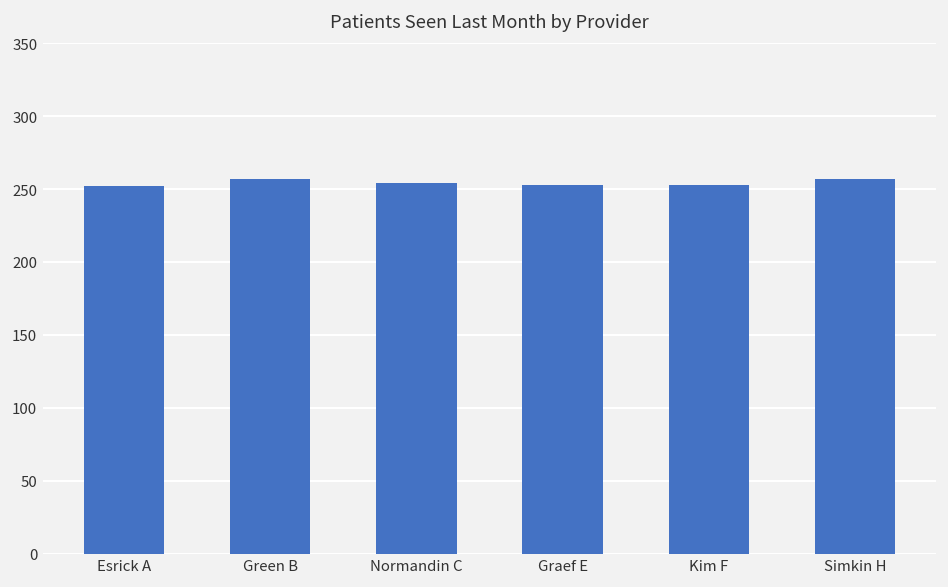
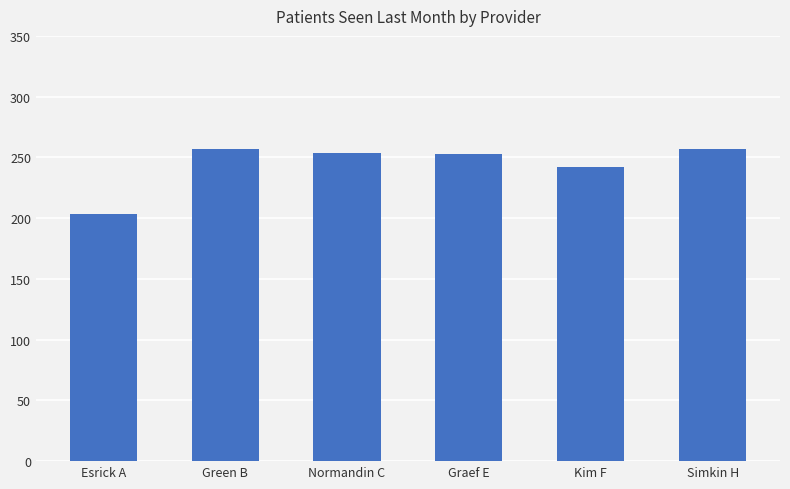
  {
-   "Esrick A": 252,
+   "Esrick A": 203,
    "Green B": 257,
    "Normandin C": 254,
    "Graef E": 253,
-   "Kim F": 253,
+   "Kim F": 242,
    "Simkin H": 257
  }
